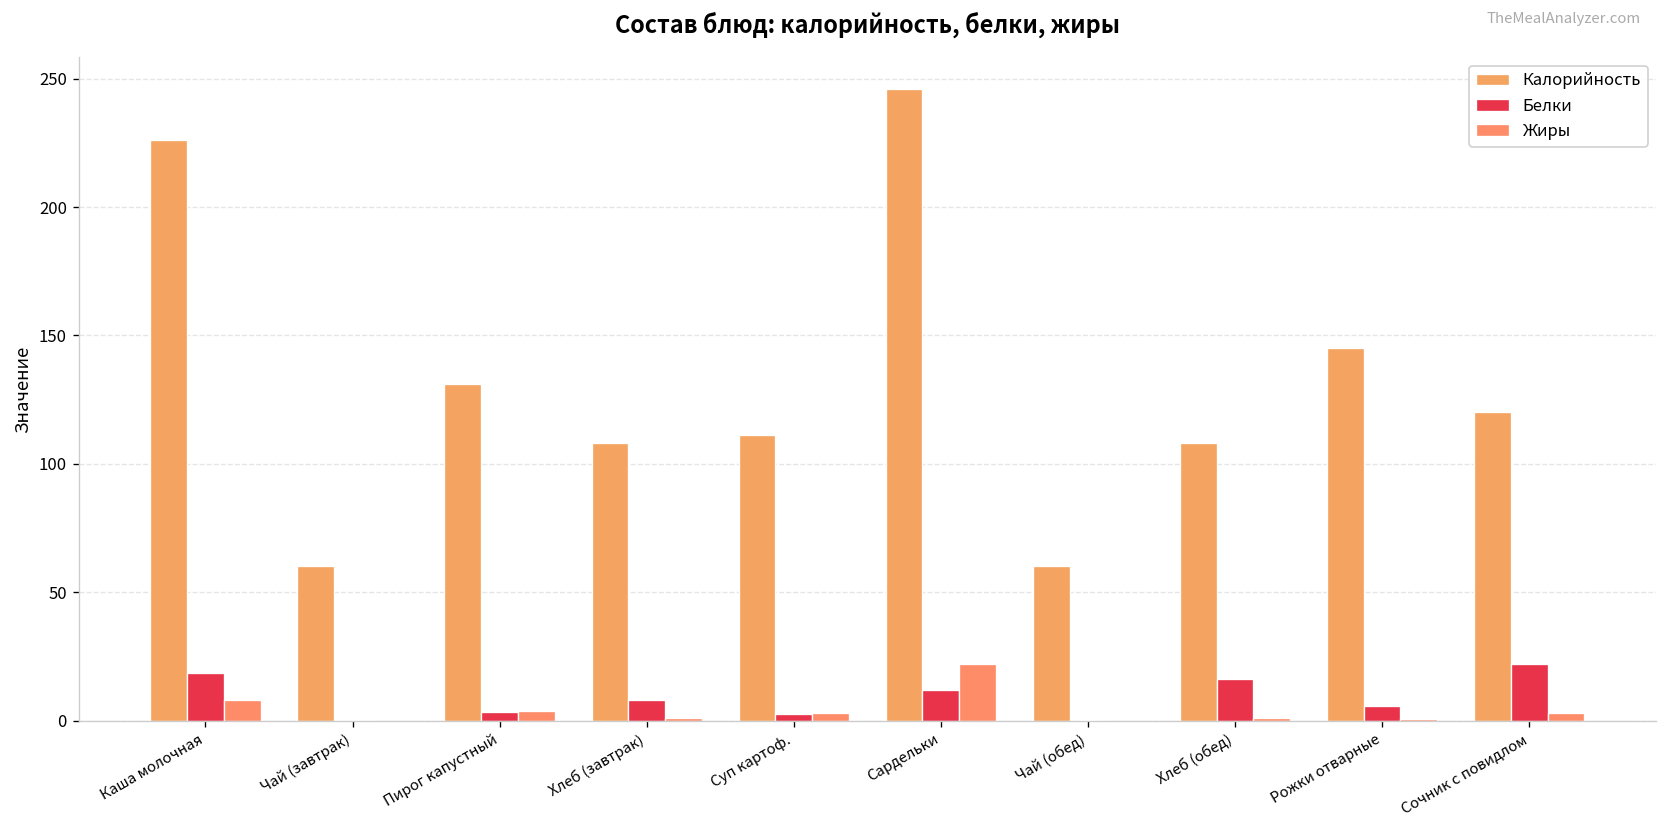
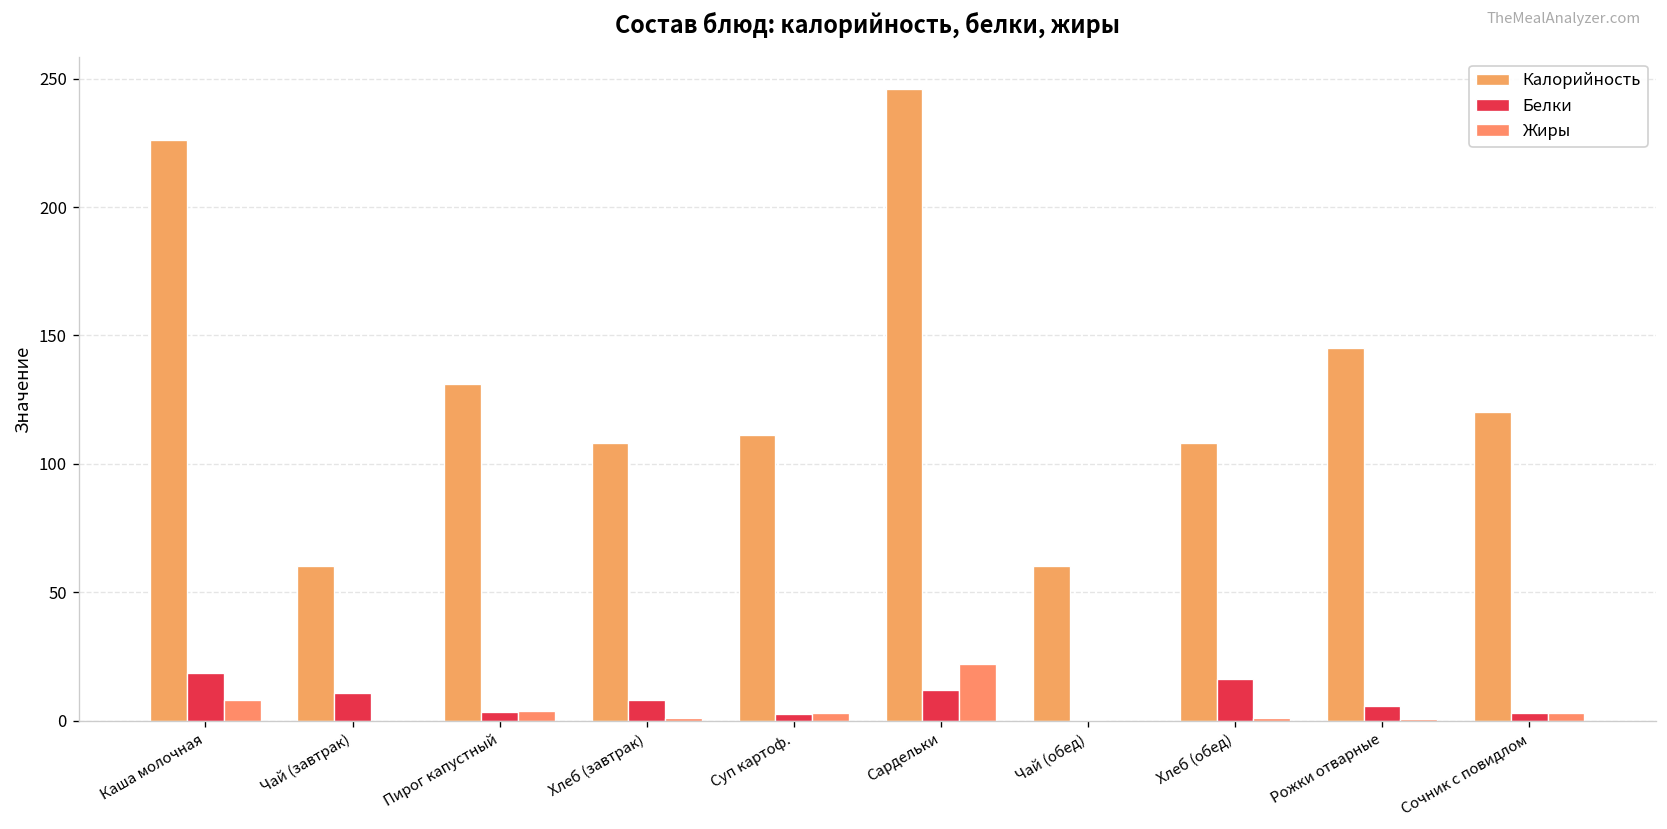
  {
    "Белки": {
      "Каша молочная": 18,
-     "Чай (завтрак)": 0,
+     "Чай (завтрак)": 11,
      "Пирог капустный": 4,
      "Хлеб (завтрак)": 8,
      "Суп картоф.": 3,
      "Сардельки": 12,
      "Хлеб (обед)": 16,
      "Рожки отварные": 6,
-     "Сочник с повидлом": 22
+     "Сочник с повидлом": 3
    }
  }
